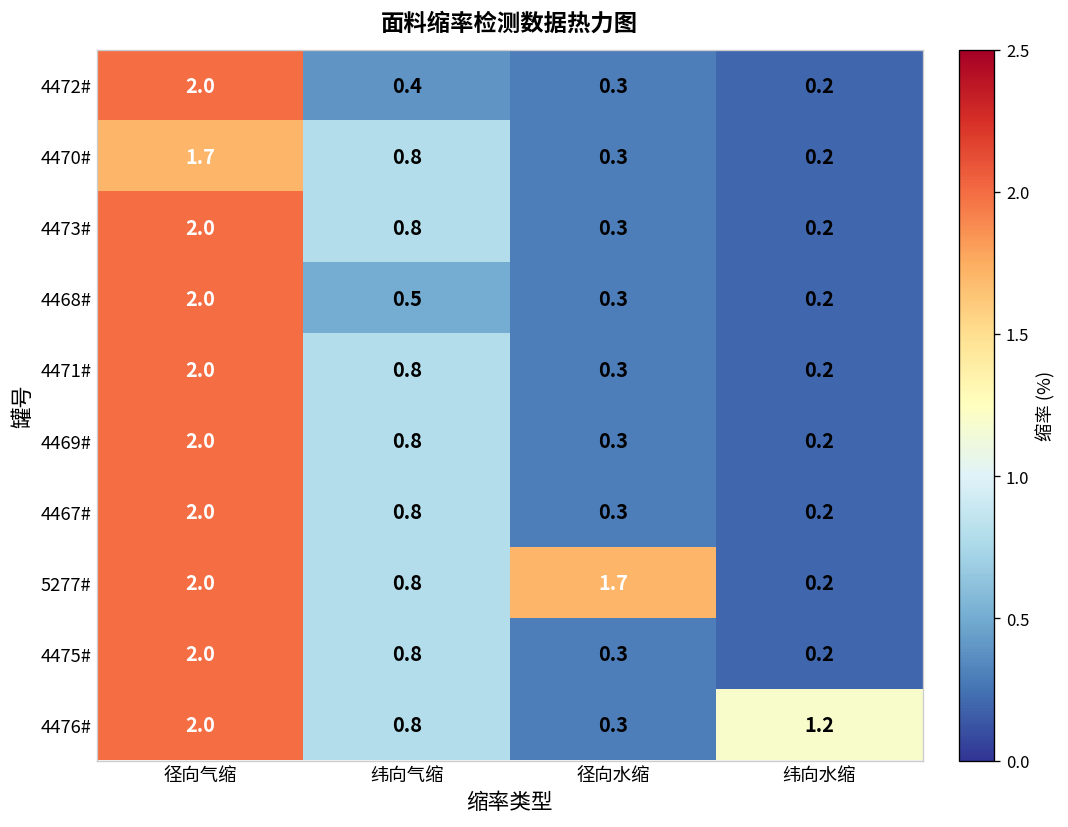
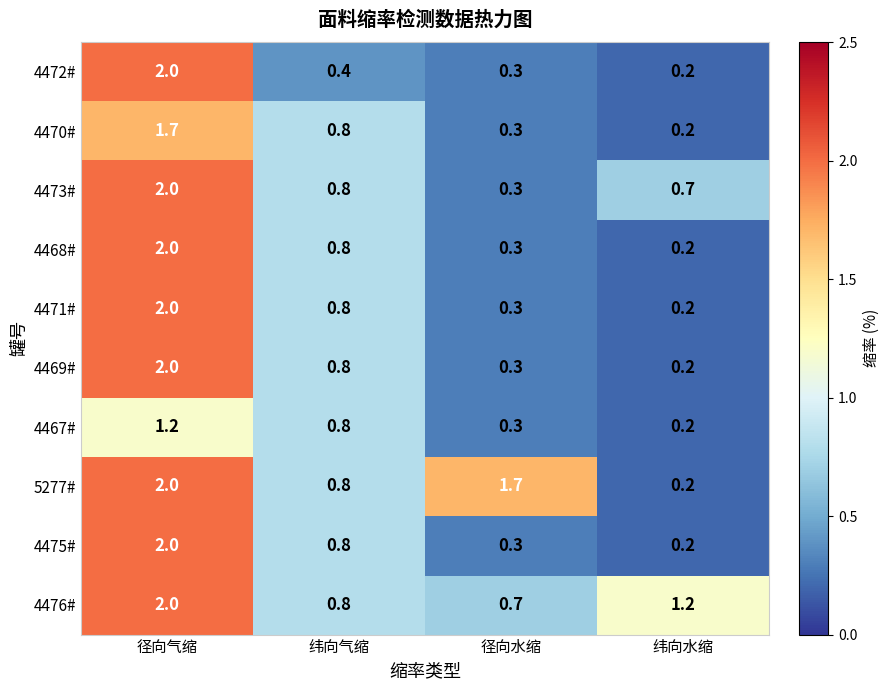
  {
    "4472#": {
      "径向气缩": 2.0,
      "纬向气缩": 0.4,
      "径向水缩": 0.3,
      "纬向水缩": 0.2
    },
    "4470#": {
      "径向气缩": 1.7,
      "纬向气缩": 0.8,
      "径向水缩": 0.3,
      "纬向水缩": 0.2
    },
    "4473#": {
      "径向气缩": 2.0,
      "纬向气缩": 0.8,
      "径向水缩": 0.3,
-     "纬向水缩": 0.2
+     "纬向水缩": 0.7
    },
    "4468#": {
      "径向气缩": 2.0,
-     "纬向气缩": 0.5,
+     "纬向气缩": 0.8,
      "径向水缩": 0.3,
      "纬向水缩": 0.2
    },
    "4471#": {
      "径向气缩": 2.0,
      "纬向气缩": 0.8,
      "径向水缩": 0.3,
      "纬向水缩": 0.2
    },
    "4469#": {
      "径向气缩": 2.0,
      "纬向气缩": 0.8,
      "径向水缩": 0.3,
      "纬向水缩": 0.2
    },
    "4467#": {
-     "径向气缩": 2.0,
+     "径向气缩": 1.2,
      "纬向气缩": 0.8,
      "径向水缩": 0.3,
      "纬向水缩": 0.2
    },
    "5277#": {
      "径向气缩": 2.0,
      "纬向气缩": 0.8,
      "径向水缩": 1.7,
      "纬向水缩": 0.2
    },
    "4475#": {
      "径向气缩": 2.0,
      "纬向气缩": 0.8,
      "径向水缩": 0.3,
      "纬向水缩": 0.2
    },
    "4476#": {
      "径向气缩": 2.0,
      "纬向气缩": 0.8,
-     "径向水缩": 0.3,
+     "径向水缩": 0.7,
      "纬向水缩": 1.2
    }
  }
